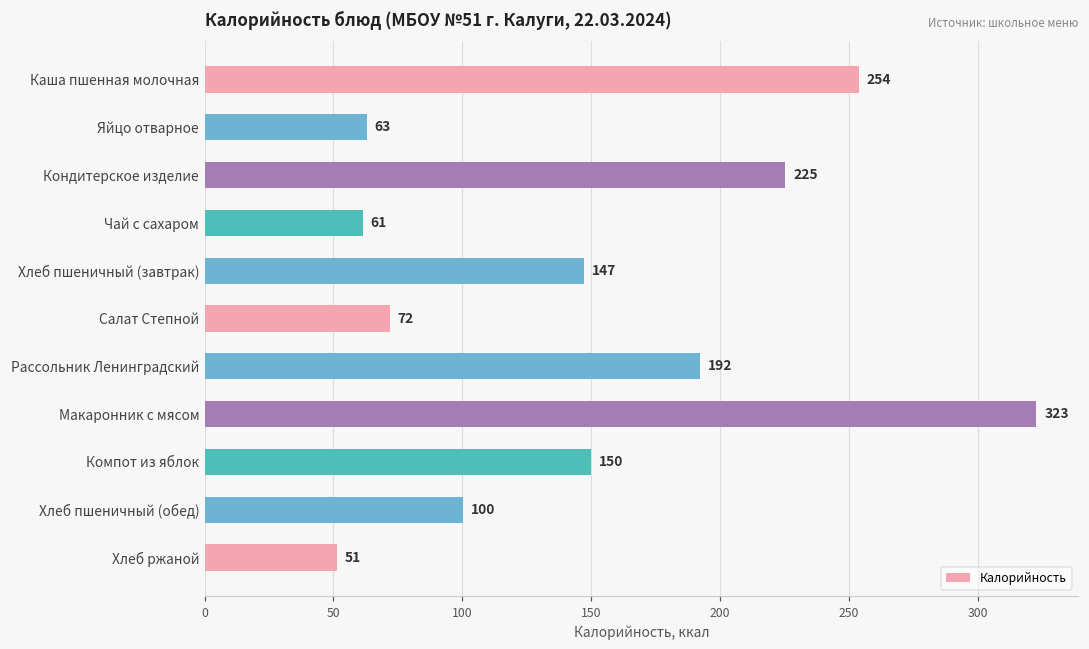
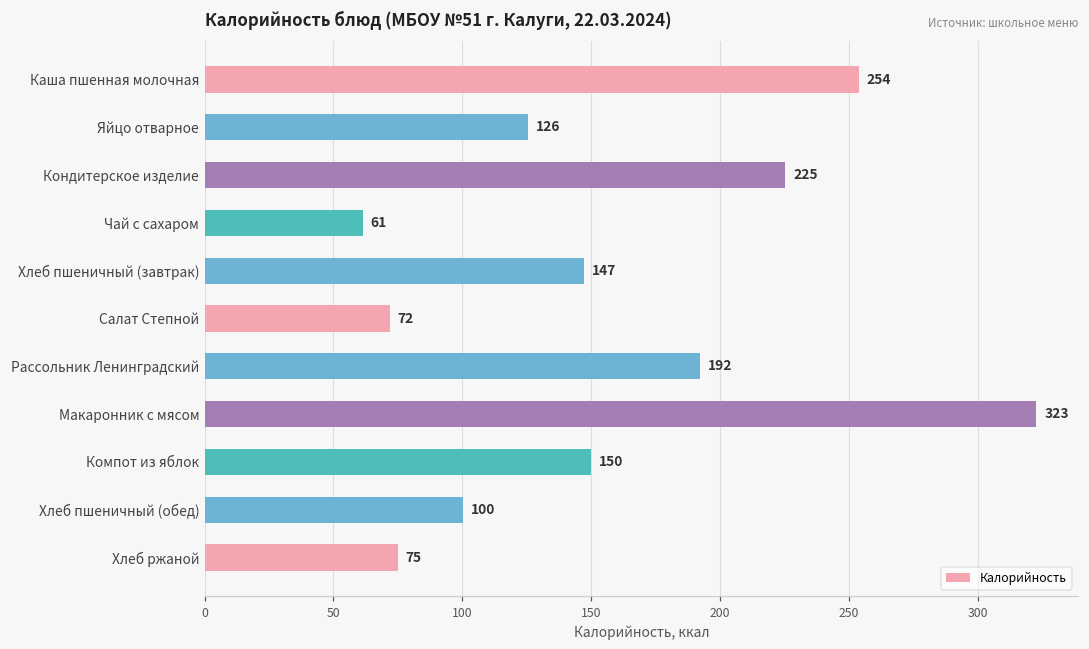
  {
    "Каша пшенная молочная": 254,
-   "Яйцо отварное": 63,
+   "Яйцо отварное": 126,
    "Кондитерское изделие": 225,
    "Чай с сахаром": 61,
    "Хлеб пшеничный (завтрак)": 147,
    "Салат Степной": 72,
    "Рассольник Ленинградский": 192,
    "Макаронник с мясом": 323,
    "Компот из яблок": 150,
    "Хлеб пшеничный (обед)": 100,
-   "Хлеб ржаной": 51
+   "Хлеб ржаной": 75
  }
